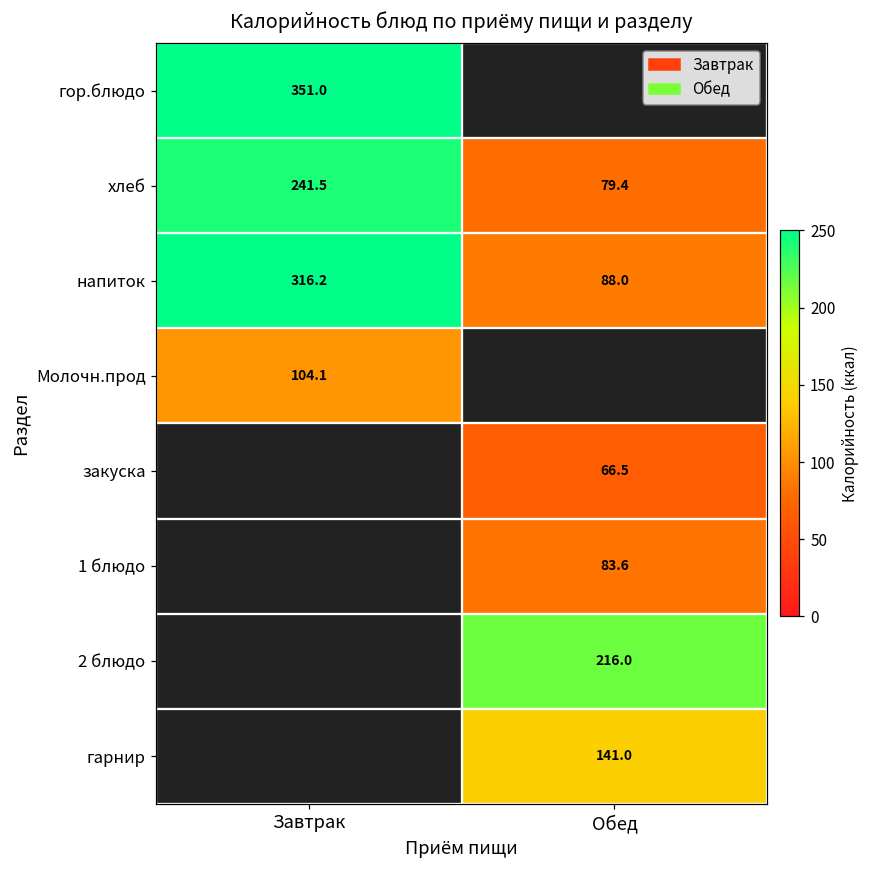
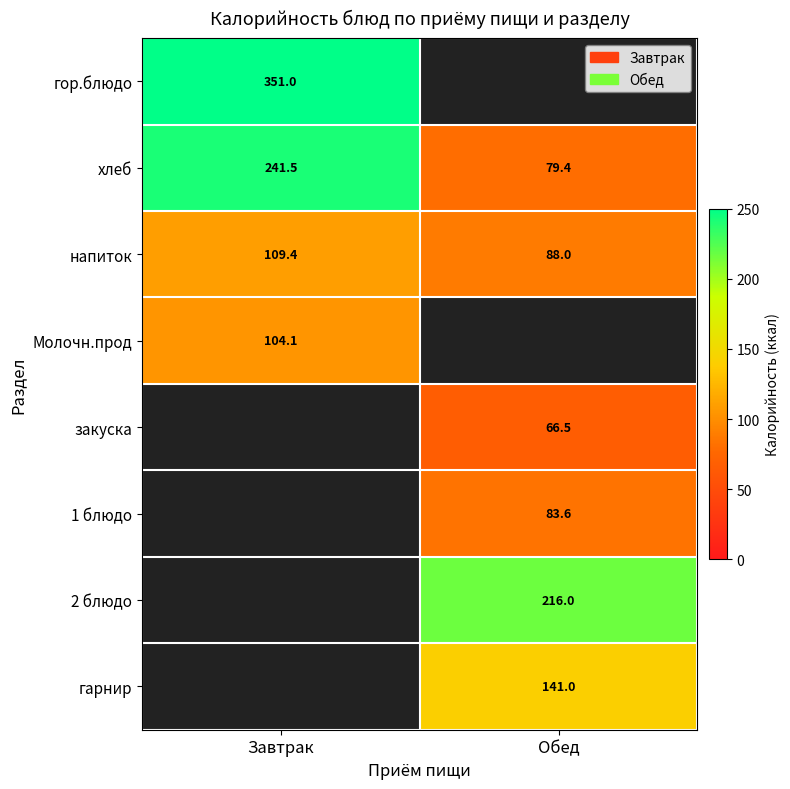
  {
    "гор.блюдо": {
      "Завтрак": 351.0
    },
    "хлеб": {
      "Завтрак": 241.5,
      "Обед": 79.4
    },
    "напиток": {
-     "Завтрак": 316.2,
+     "Завтрак": 109.4,
      "Обед": 88.0
    },
    "Молочн.прод": {
      "Завтрак": 104.1
    },
    "закуска": {
      "Обед": 66.5
    },
    "1 блюдо": {
      "Обед": 83.6
    },
    "2 блюдо": {
      "Обед": 216.0
    },
    "гарнир": {
      "Обед": 141.0
    }
  }
